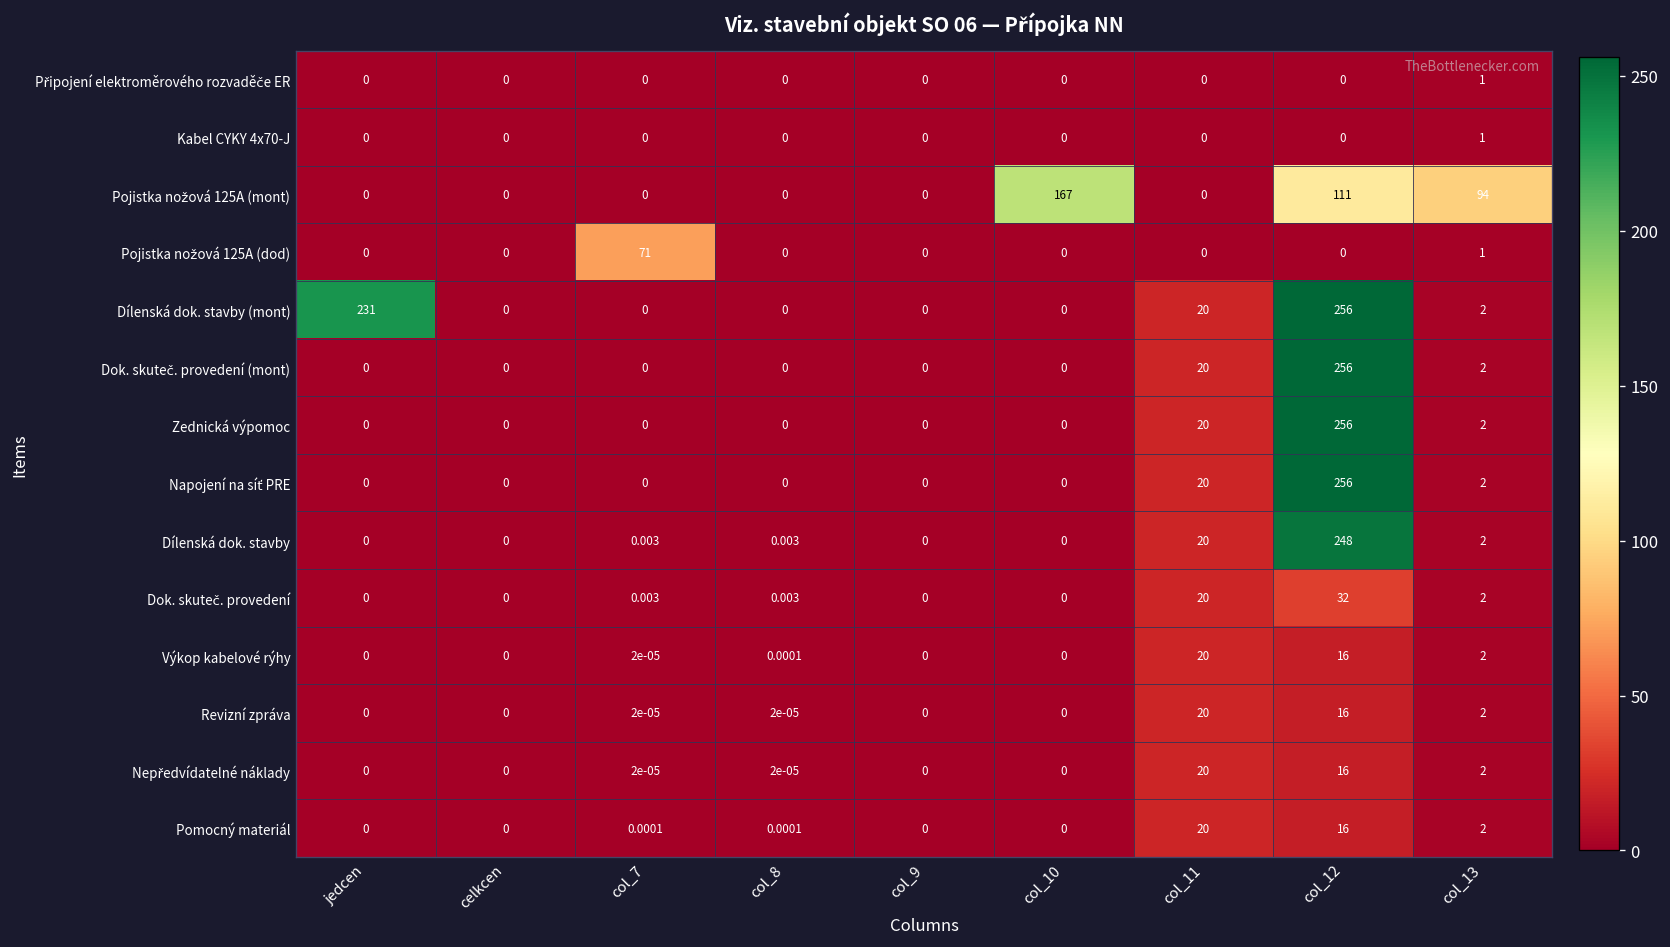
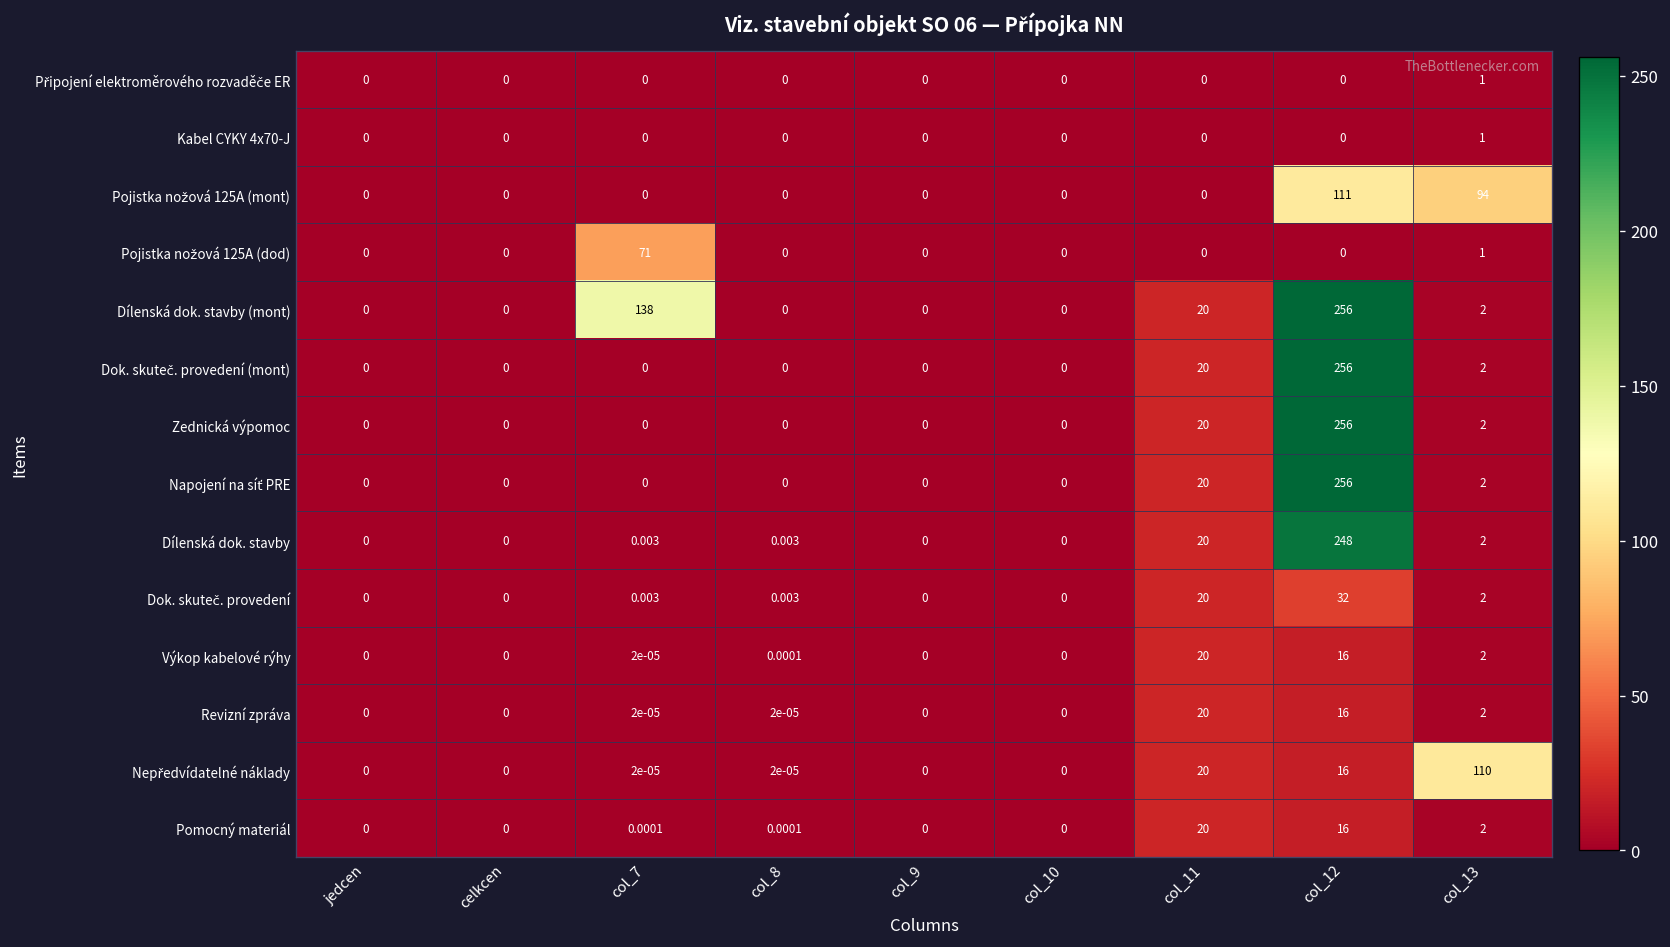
  {
    "Připojení elektroměrového rozvaděče ER": {
      "jedcen": "0",
      "celkcen": "0",
      "col_7": "0",
      "col_8": "0",
      "col_9": "0",
      "col_10": "0",
      "col_11": "0",
      "col_12": "0"
    },
    "Kabel CYKY 4x70-J": {
      "jedcen": "0",
      "celkcen": "0",
      "col_7": "0",
      "col_8": "0",
      "col_9": "0",
      "col_10": "0",
      "col_11": "0",
      "col_12": "0",
      "col_13": "1"
    },
    "Pojistka nožová 125A (mont)": {
      "jedcen": "0",
      "celkcen": "0",
      "col_7": "0",
      "col_8": "0",
      "col_9": "0",
-     "col_10": "167",
+     "col_10": "0",
      "col_11": "0",
      "col_12": "111",
      "col_13": "94"
    },
    "Pojistka nožová 125A (dod)": {
      "jedcen": "0",
      "celkcen": "0",
      "col_7": "71",
      "col_8": "0",
      "col_9": "0",
      "col_10": "0",
      "col_11": "0",
      "col_12": "0",
      "col_13": "1"
    },
    "Dílenská dok. stavby (mont)": {
-     "jedcen": "231",
+     "jedcen": "0",
      "celkcen": "0",
-     "col_7": "0",
+     "col_7": "138",
      "col_8": "0",
      "col_9": "0",
      "col_10": "0",
      "col_11": "20",
      "col_12": "256",
      "col_13": "2"
    },
    "Dok. skuteč. provedení (mont)": {
      "jedcen": "0",
      "celkcen": "0",
      "col_7": "0",
      "col_8": "0",
      "col_9": "0",
      "col_10": "0",
      "col_11": "20",
      "col_12": "256",
      "col_13": "2"
    },
    "Zednická výpomoc": {
      "jedcen": "0",
      "celkcen": "0",
      "col_7": "0",
      "col_8": "0",
      "col_9": "0",
      "col_10": "0",
      "col_11": "20",
      "col_12": "256",
      "col_13": "2"
    },
    "Napojení na síť PRE": {
      "jedcen": "0",
      "celkcen": "0",
      "col_7": "0",
      "col_8": "0",
      "col_9": "0",
      "col_10": "0",
      "col_11": "20",
      "col_12": "256",
      "col_13": "2"
    },
    "Dílenská dok. stavby": {
      "jedcen": "0",
      "celkcen": "0",
      "col_7": "0.003",
      "col_8": "0.003",
      "col_9": "0",
      "col_10": "0",
      "col_11": "20",
      "col_12": "248",
      "col_13": "2"
    },
    "Dok. skuteč. provedení": {
      "jedcen": "0",
      "celkcen": "0",
      "col_7": "0.003",
      "col_8": "0.003",
      "col_9": "0",
      "col_10": "0",
      "col_11": "20",
      "col_12": "32",
      "col_13": "2"
    },
    "Výkop kabelové rýhy": {
      "jedcen": "0",
      "celkcen": "0",
      "col_7": "2e-05",
      "col_8": "0.0001",
      "col_9": "0",
      "col_10": "0",
      "col_11": "20",
      "col_12": "16",
      "col_13": "2"
    },
    "Revizní zpráva": {
      "jedcen": "0",
      "celkcen": "0",
      "col_7": "2e-05",
      "col_8": "2e-05",
      "col_9": "0",
      "col_10": "0",
      "col_11": "20",
      "col_12": "16",
      "col_13": "2"
    },
    "Nepředvídatelné náklady": {
      "jedcen": "0",
      "celkcen": "0",
      "col_7": "2e-05",
      "col_8": "2e-05",
      "col_9": "0",
      "col_10": "0",
      "col_11": "20",
      "col_12": "16",
-     "col_13": "2"
+     "col_13": "110"
    },
    "Pomocný materiál": {
      "jedcen": "0",
      "celkcen": "0",
      "col_7": "0.0001",
      "col_8": "0.0001",
      "col_9": "0",
      "col_10": "0",
      "col_11": "20",
      "col_12": "16",
      "col_13": "2"
    }
  }
